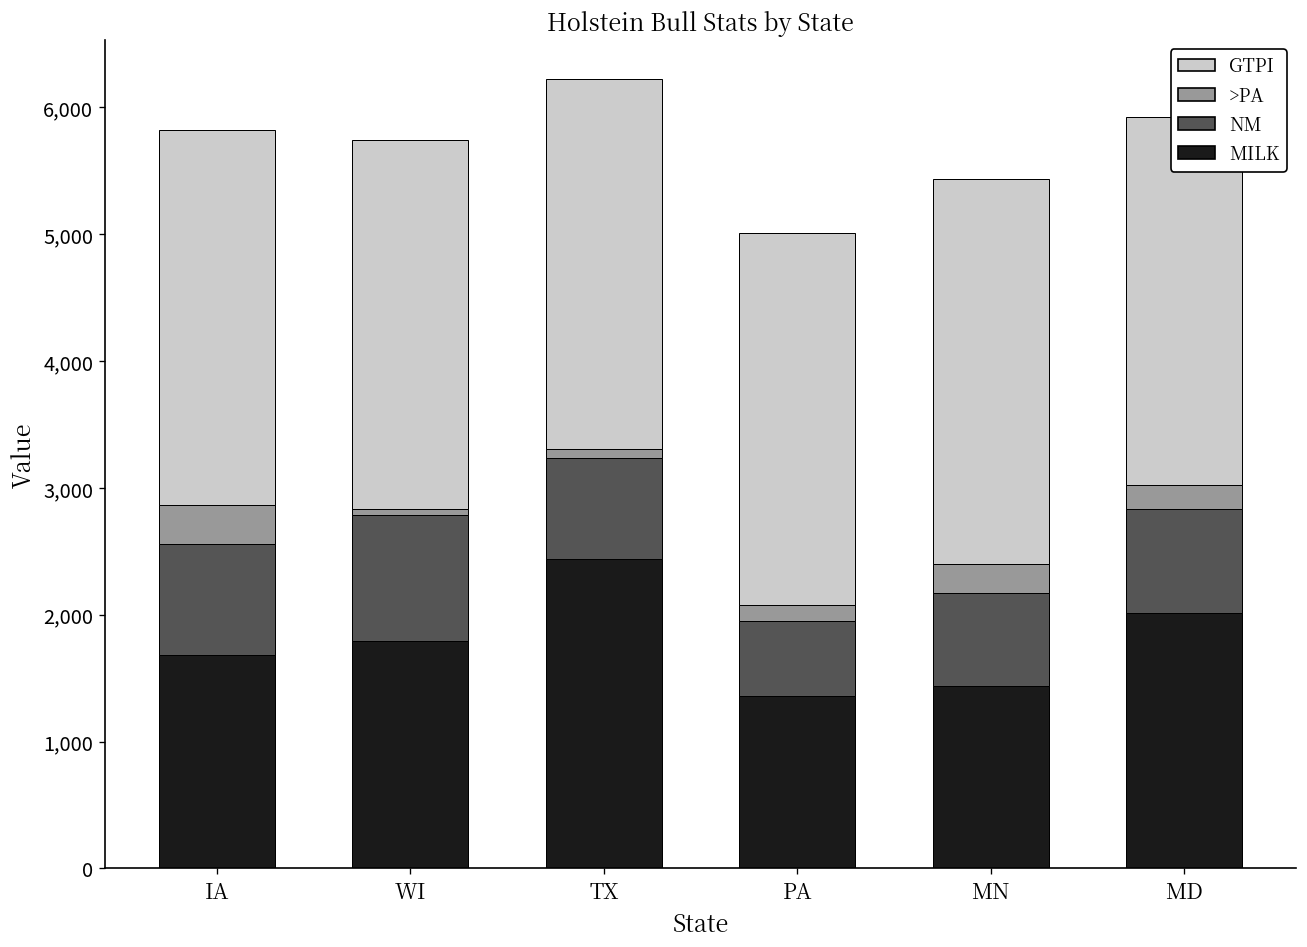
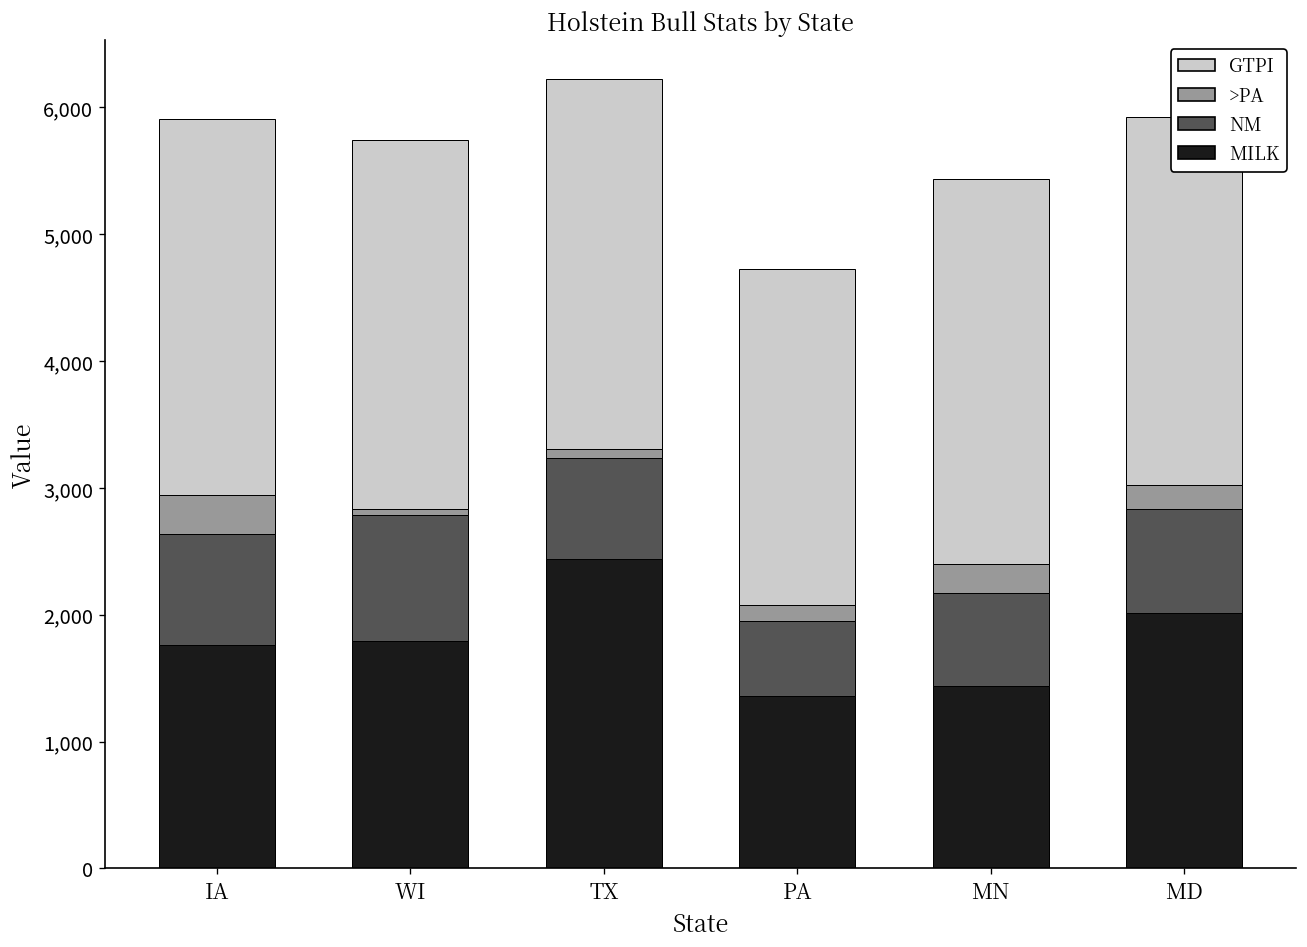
  {
    "MILK": {
-     "IA": "1,690",
+     "IA": "1,770",
      "WI": "1,790",
      "TX": "2,440",
      "PA": "1,360",
      "MN": "1,440",
      "MD": "2,020"
    },
    "NM": {
      "IA": "870",
      "WI": "990",
      "TX": "800",
      "PA": "590",
      "MN": "740",
      "MD": "820"
    },
    ">PA": {
      "IA": "310",
      "WI": "50",
      "TX": "70",
      "PA": "130",
      "MN": "230",
      "MD": "190"
    },
    "GTPI": {
      "IA": "2,960",
      "WI": "2,910",
      "TX": "2,910",
-     "PA": "2,930",
+     "PA": "2,650",
      "MN": "3,040"
    }
  }
